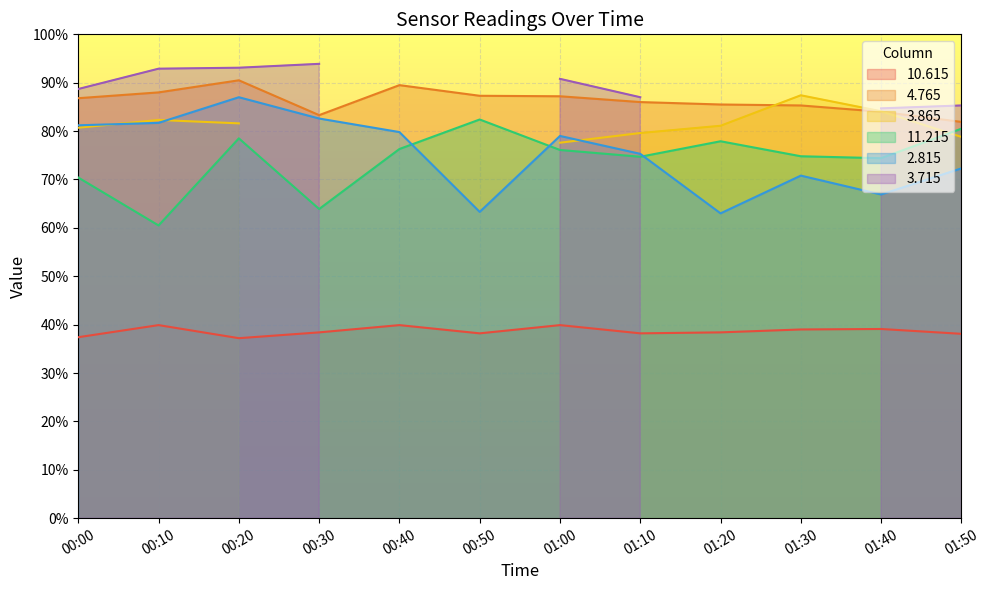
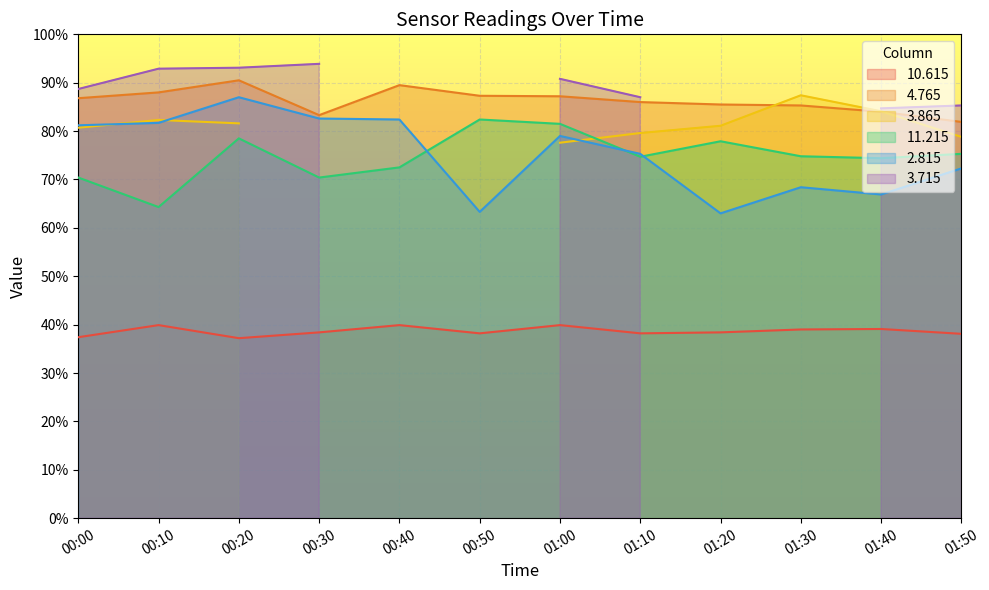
  {
    "11.215": {
      "00:00": "70%",
-     "00:10": "61%",
+     "00:10": "64%",
      "00:20": "79%",
-     "00:30": "64%",
-     "00:40": "76%",
+     "00:30": "70%",
+     "00:40": "73%",
      "00:50": "82%",
-     "01:00": "76%",
+     "01:00": "82%",
      "01:10": "75%",
      "01:20": "78%",
      "01:30": "75%",
-     "01:50": "81%"
+     "01:50": "75%"
    },
    "2.815": {
      "00:10": "82%",
      "00:20": "87%",
      "00:30": "83%",
-     "00:40": "80%",
+     "00:40": "82%",
      "00:50": "63%",
      "01:00": "79%",
      "01:10": "75%",
      "01:20": "63%",
-     "01:30": "71%",
+     "01:30": "68%",
      "01:40": "67%",
      "01:50": "72%"
    }
  }
